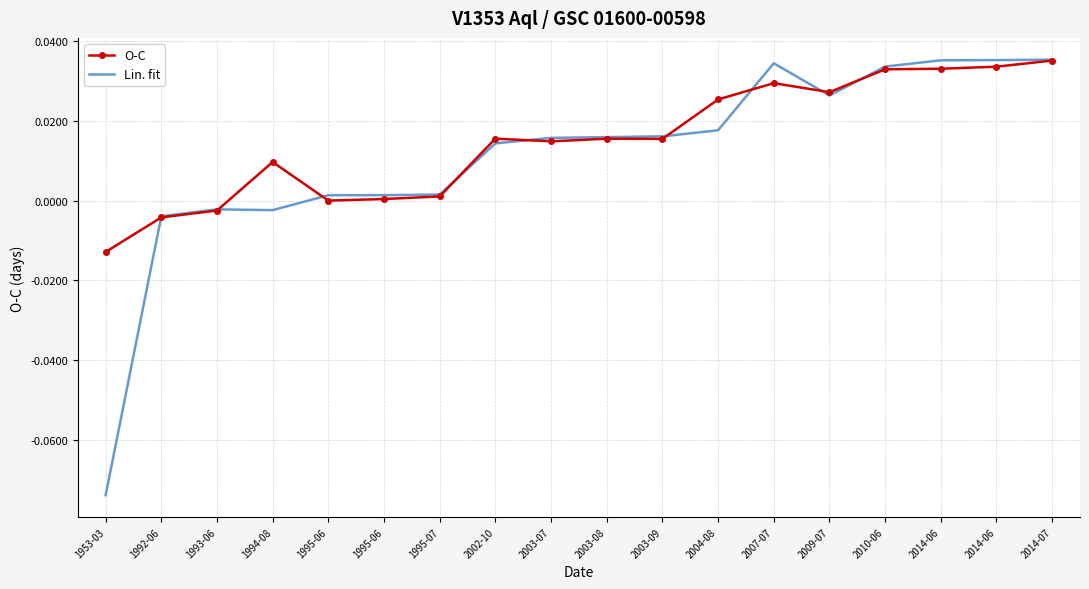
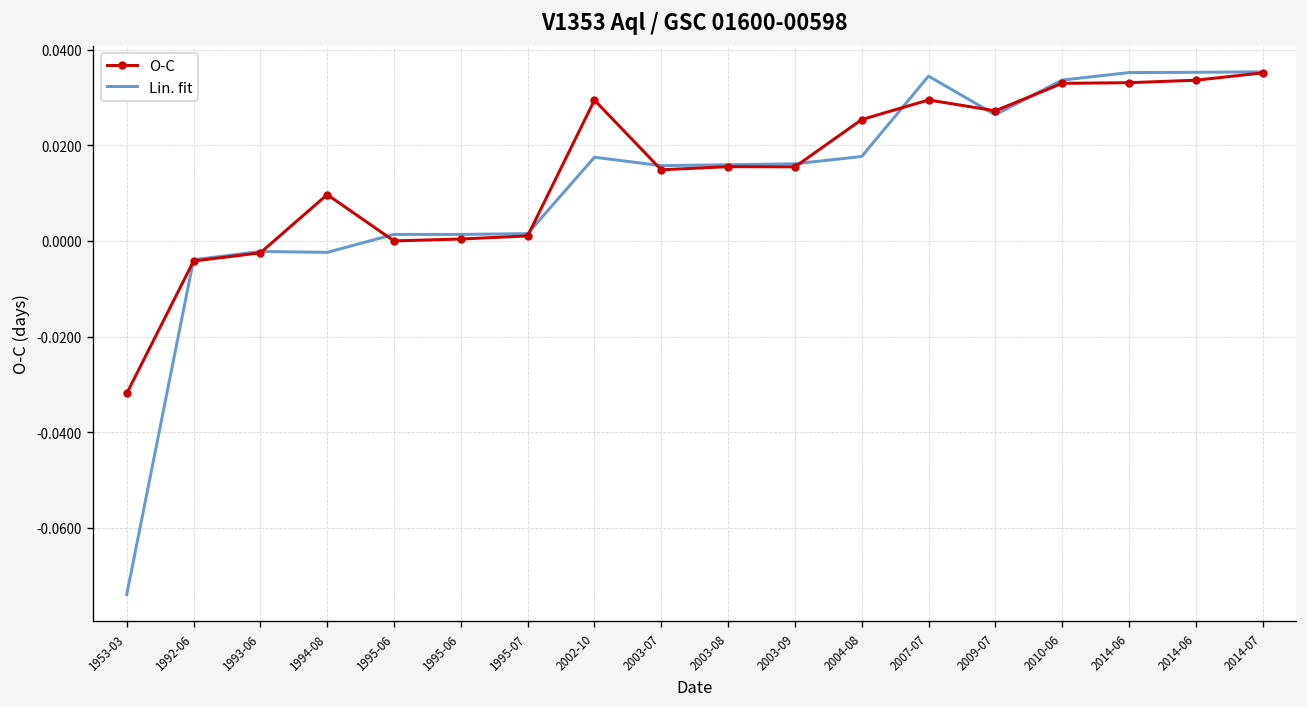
  {
    "O-C": {
-     "1953-03": -0.013,
+     "1953-03": -0.032,
      "1994-08": 0.010,
-     "2002-10": 0.016,
+     "2002-10": 0.029,
      "2003-07": 0.015,
      "2004-08": 0.025,
      "2007-07": 0.029,
      "2009-07": 0.027,
      "2010-06": 0.033
    },
    "Lin. fit": {
      "1953-03": -0.074,
      "1994-08": -0.002,
-     "2002-10": 0.014,
+     "2002-10": 0.018,
      "2003-07": 0.016,
      "2004-08": 0.018,
      "2007-07": 0.034,
      "2009-07": 0.026,
      "2010-06": 0.034
    }
  }
